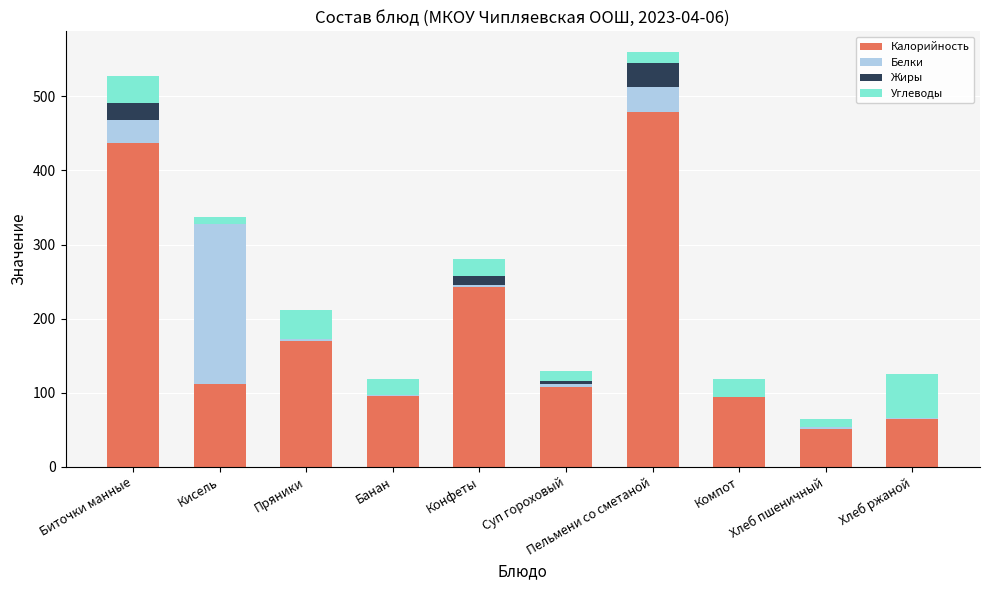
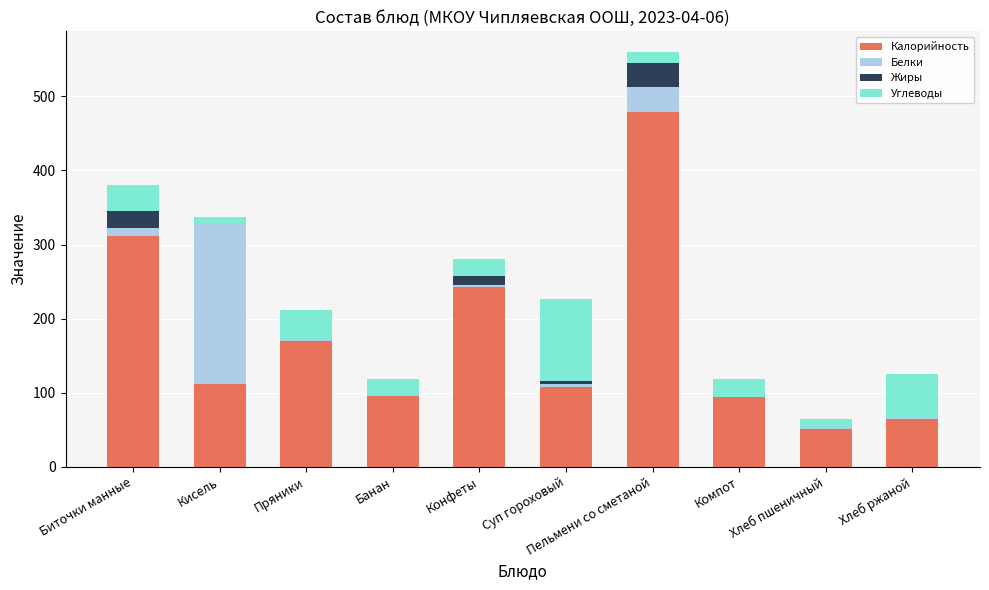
  {
    "Калорийность": {
-     "Биточки манные": 440,
+     "Биточки манные": 310,
      "Кисель": 110,
      "Пряники": 170,
      "Банан": 100,
      "Конфеты": 240,
      "Суп гороховый": 110,
      "Пельмени со сметаной": 480,
      "Компот": 90,
      "Хлеб пшеничный": 50,
      "Хлеб ржаной": 60
    },
    "Белки": {
-     "Биточки манные": 30,
+     "Биточки манные": 10,
      "Кисель": 220,
      "Суп гороховый": 0,
      "Пельмени со сметаной": 30,
      "Компот": 0
    },
    "Жиры": {
      "Биточки манные": 20,
      "Кисель": 0,
      "Банан": 0,
      "Конфеты": 10,
      "Суп гороховый": 0,
      "Пельмени со сметаной": 30,
      "Компот": 0,
      "Хлеб пшеничный": 0,
      "Хлеб ржаной": 0
    },
    "Углеводы": {
      "Биточки манные": 40,
      "Кисель": 10,
      "Пряники": 40,
      "Банан": 20,
      "Конфеты": 20,
-     "Суп гороховый": 10,
+     "Суп гороховый": 110,
      "Пельмени со сметаной": 20,
      "Компот": 30,
      "Хлеб пшеничный": 10,
      "Хлеб ржаной": 60
    }
  }
